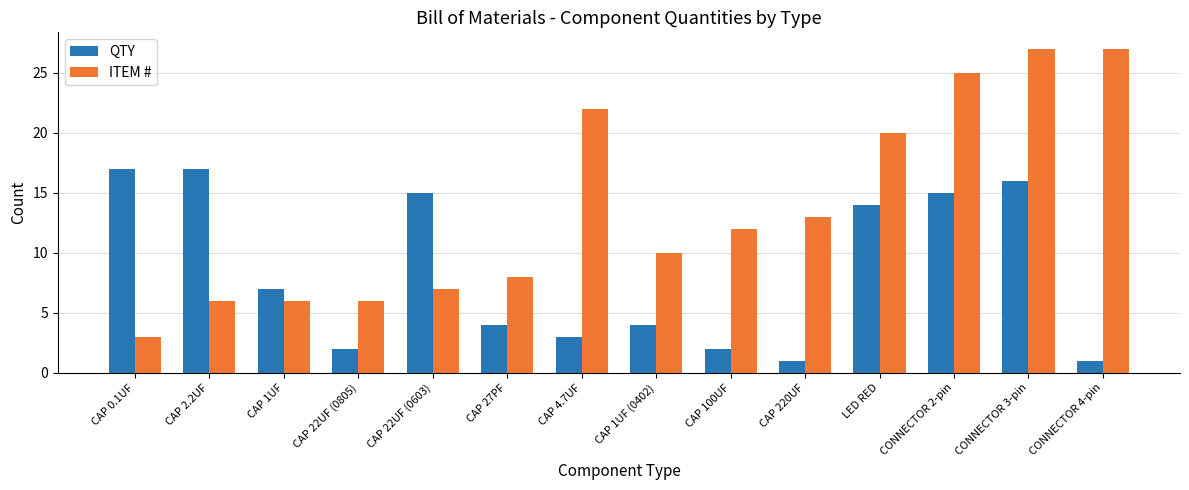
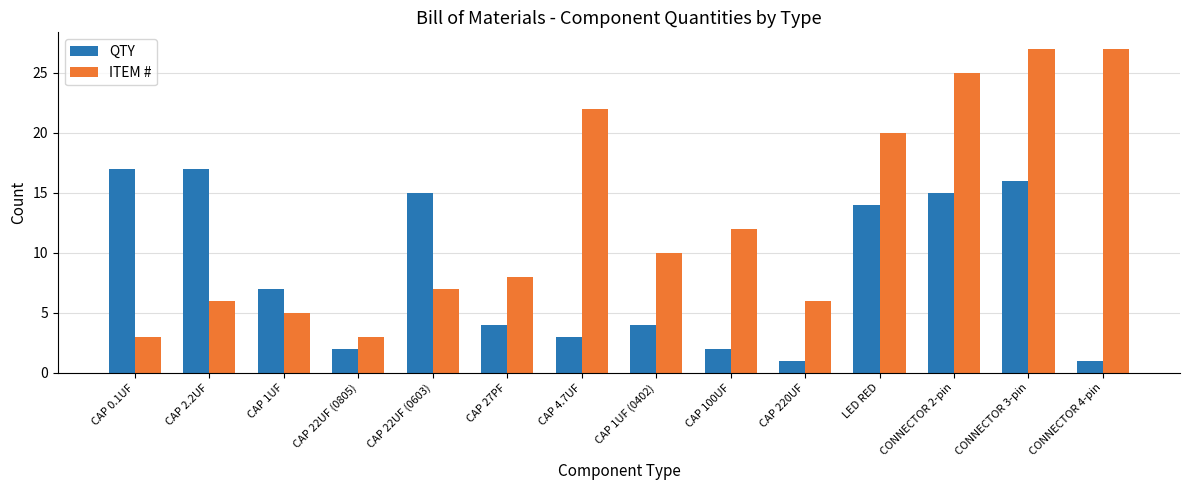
  {
    "QTY": {
      "CAP 0.1UF": 17,
      "CAP 2.2UF": 17,
      "CAP 1UF": 7,
      "CAP 22UF (0805)": 2,
      "CAP 22UF (0603)": 15,
      "CAP 27PF": 4,
      "CAP 4.7UF": 3,
      "CAP 1UF (0402)": 4,
      "CAP 100UF": 2,
      "CAP 220UF": 1,
      "LED RED": 14,
      "CONNECTOR 2-pin": 15,
      "CONNECTOR 3-pin": 16,
      "CONNECTOR 4-pin": 1
    },
    "ITEM #": {
      "CAP 0.1UF": 3,
      "CAP 2.2UF": 6,
-     "CAP 1UF": 6,
-     "CAP 22UF (0805)": 6,
+     "CAP 1UF": 5,
+     "CAP 22UF (0805)": 3,
      "CAP 22UF (0603)": 7,
      "CAP 27PF": 8,
      "CAP 4.7UF": 22,
      "CAP 1UF (0402)": 10,
      "CAP 100UF": 12,
-     "CAP 220UF": 13,
+     "CAP 220UF": 6,
      "LED RED": 20,
      "CONNECTOR 2-pin": 25,
      "CONNECTOR 3-pin": 27,
      "CONNECTOR 4-pin": 27
    }
  }
